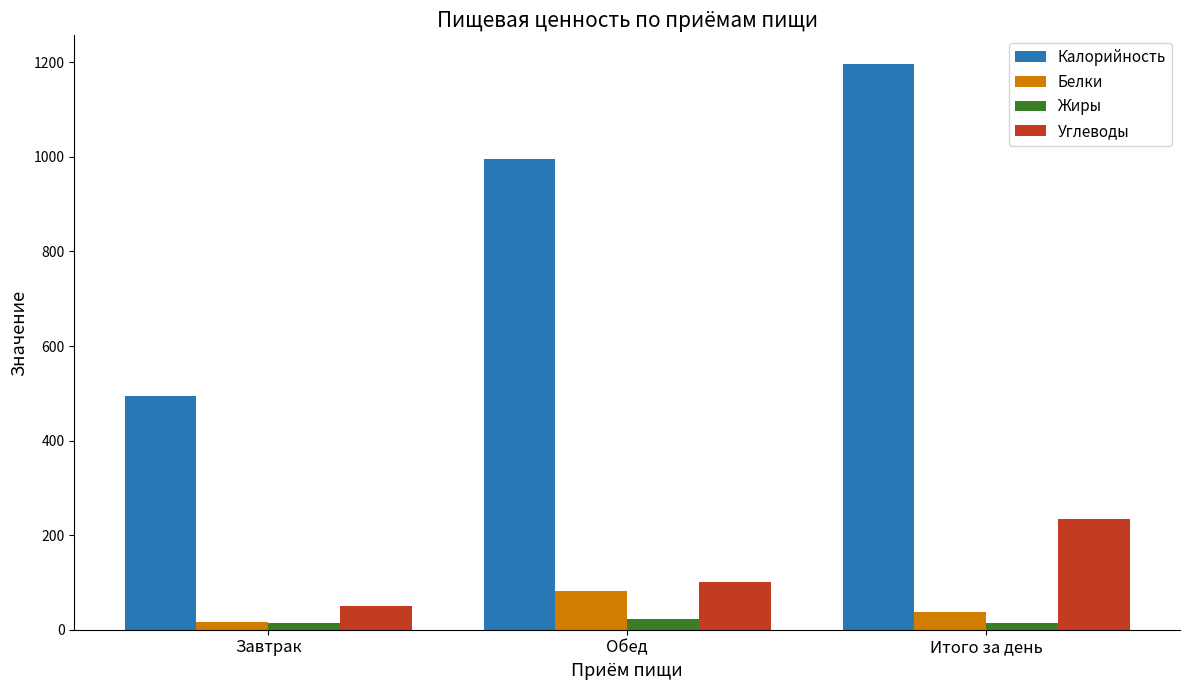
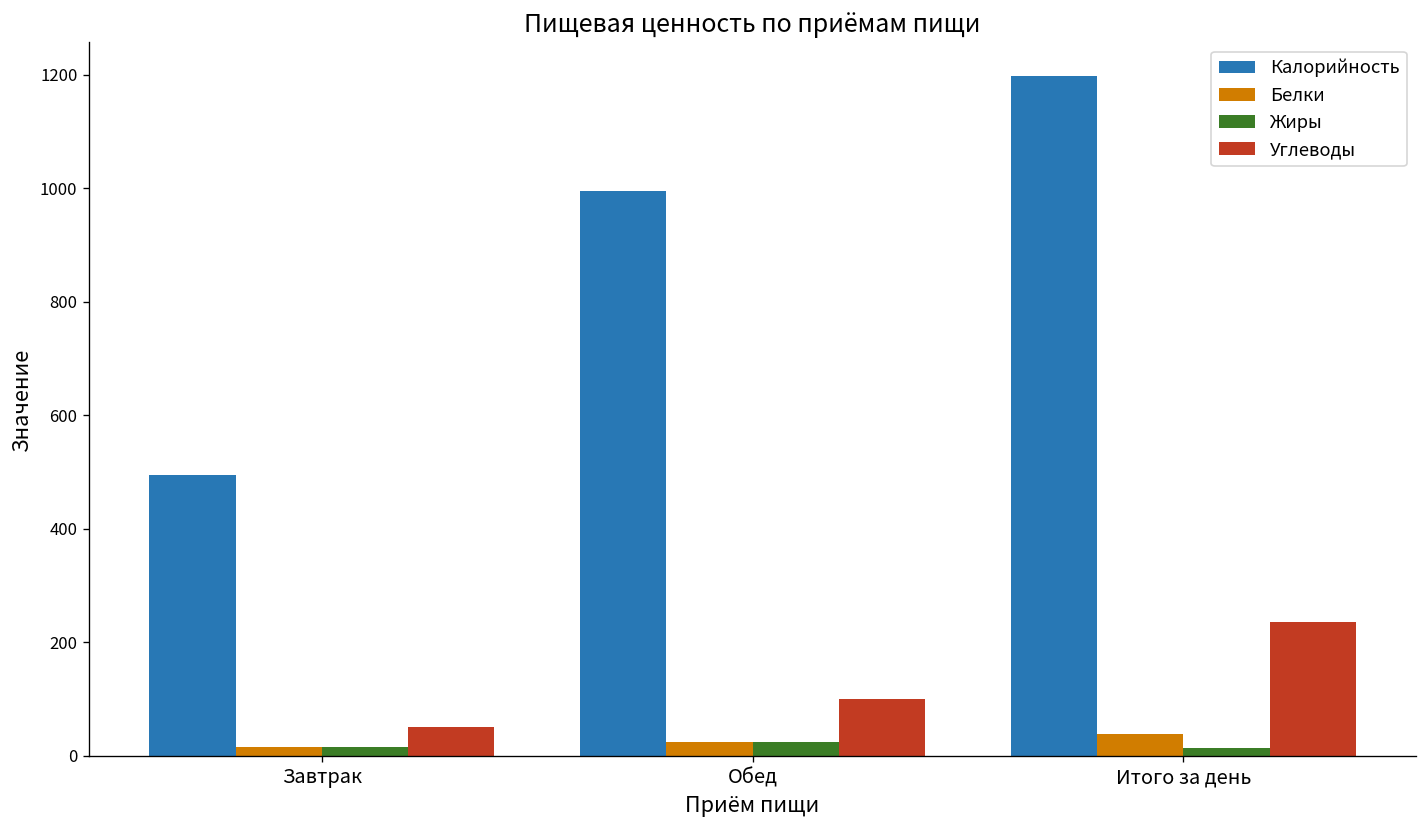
  {
    "Калорийность": {
      "Завтрак": 490,
      "Обед": 990,
      "Итого за день": 1200
    },
    "Белки": {
      "Завтрак": 20,
-     "Обед": 80,
+     "Обед": 20,
      "Итого за день": 40
    },
    "Жиры": {
      "Завтрак": 10,
      "Обед": 20,
      "Итого за день": 10
    },
    "Углеводы": {
      "Завтрак": 50,
      "Обед": 100,
      "Итого за день": 240
    }
  }
